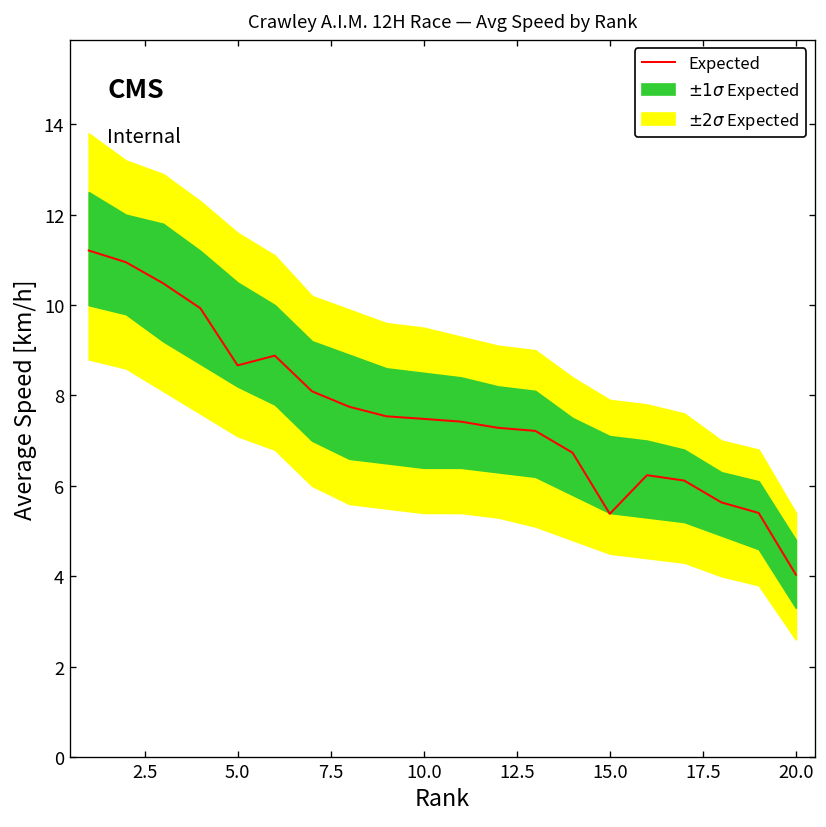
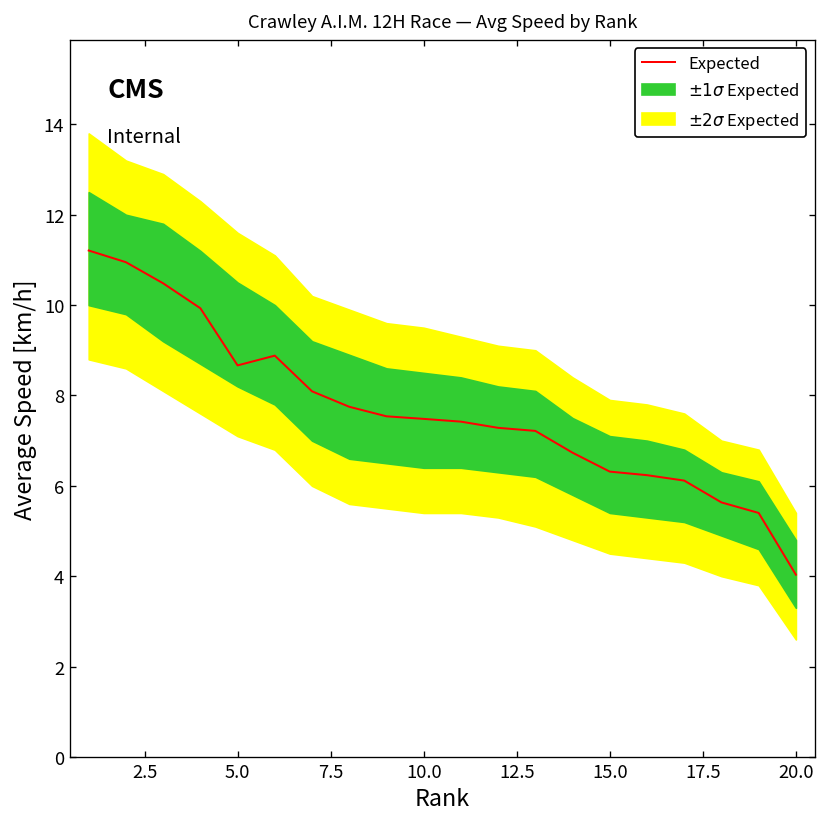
  {
    "Expected": {
      "5.0": 8.7,
      "10.0": 7.5,
-     "15.0": 5.4,
+     "15.0": 6.3,
      "20.0": 4.0
    }
  }
